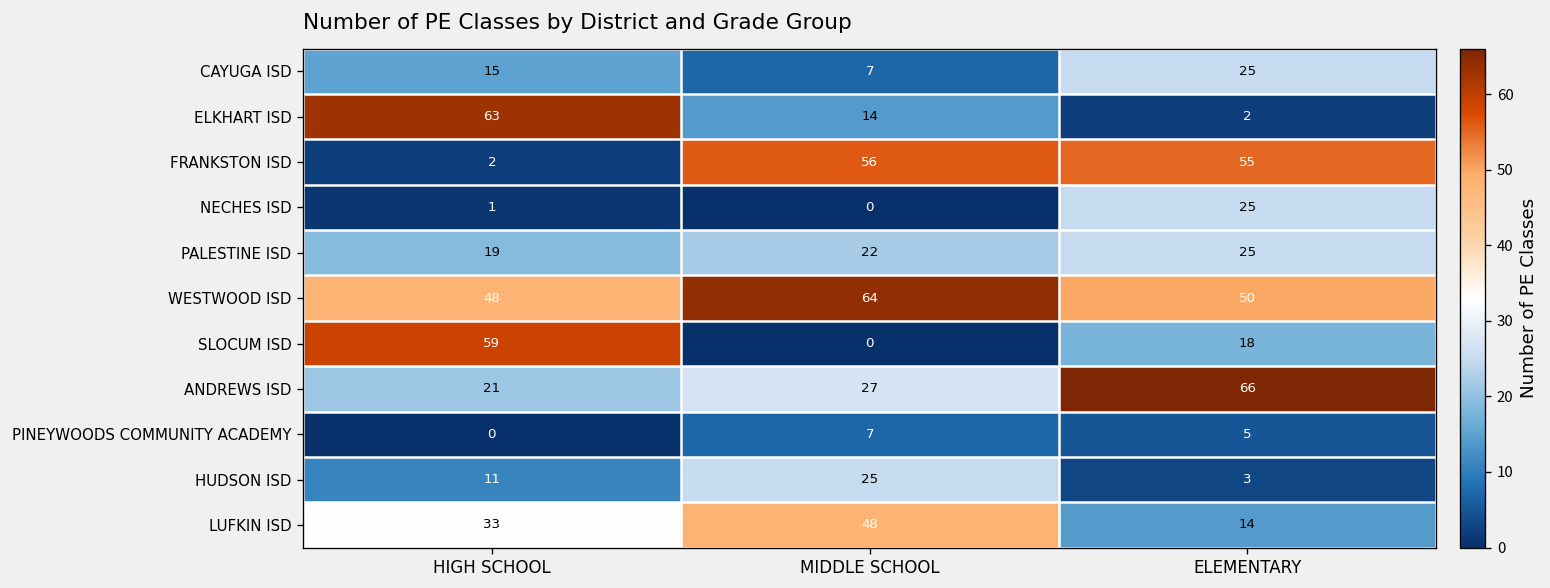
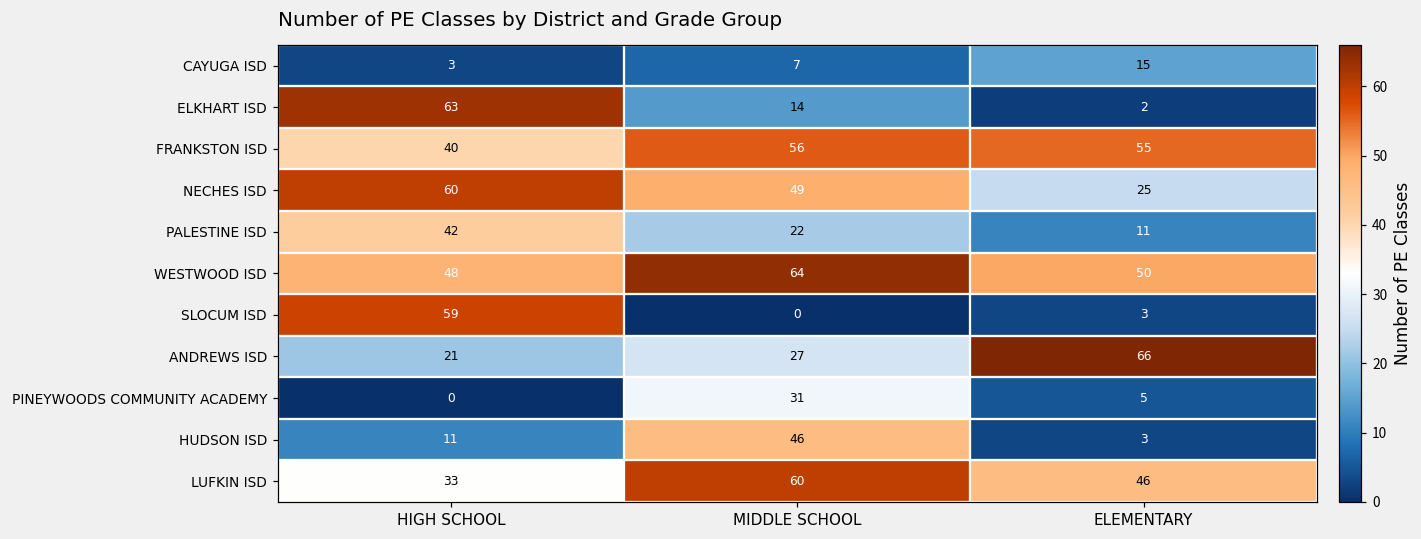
  {
    "CAYUGA ISD": {
-     "HIGH SCHOOL": 15,
+     "HIGH SCHOOL": 3,
      "MIDDLE SCHOOL": 7,
-     "ELEMENTARY": 25
+     "ELEMENTARY": 15
    },
    "ELKHART ISD": {
      "HIGH SCHOOL": 63,
      "MIDDLE SCHOOL": 14,
      "ELEMENTARY": 2
    },
    "FRANKSTON ISD": {
-     "HIGH SCHOOL": 2,
+     "HIGH SCHOOL": 40,
      "MIDDLE SCHOOL": 56,
      "ELEMENTARY": 55
    },
    "NECHES ISD": {
-     "HIGH SCHOOL": 1,
-     "MIDDLE SCHOOL": 0,
+     "HIGH SCHOOL": 60,
+     "MIDDLE SCHOOL": 49,
      "ELEMENTARY": 25
    },
    "PALESTINE ISD": {
-     "HIGH SCHOOL": 19,
+     "HIGH SCHOOL": 42,
      "MIDDLE SCHOOL": 22,
-     "ELEMENTARY": 25
+     "ELEMENTARY": 11
    },
    "WESTWOOD ISD": {
      "HIGH SCHOOL": 48,
      "MIDDLE SCHOOL": 64,
      "ELEMENTARY": 50
    },
    "SLOCUM ISD": {
      "HIGH SCHOOL": 59,
      "MIDDLE SCHOOL": 0,
-     "ELEMENTARY": 18
+     "ELEMENTARY": 3
    },
    "ANDREWS ISD": {
      "HIGH SCHOOL": 21,
      "MIDDLE SCHOOL": 27,
      "ELEMENTARY": 66
    },
    "PINEYWOODS COMMUNITY ACADEMY": {
      "HIGH SCHOOL": 0,
-     "MIDDLE SCHOOL": 7,
+     "MIDDLE SCHOOL": 31,
      "ELEMENTARY": 5
    },
    "HUDSON ISD": {
      "HIGH SCHOOL": 11,
-     "MIDDLE SCHOOL": 25,
+     "MIDDLE SCHOOL": 46,
      "ELEMENTARY": 3
    },
    "LUFKIN ISD": {
      "HIGH SCHOOL": 33,
-     "MIDDLE SCHOOL": 48,
-     "ELEMENTARY": 14
+     "MIDDLE SCHOOL": 60,
+     "ELEMENTARY": 46
    }
  }
